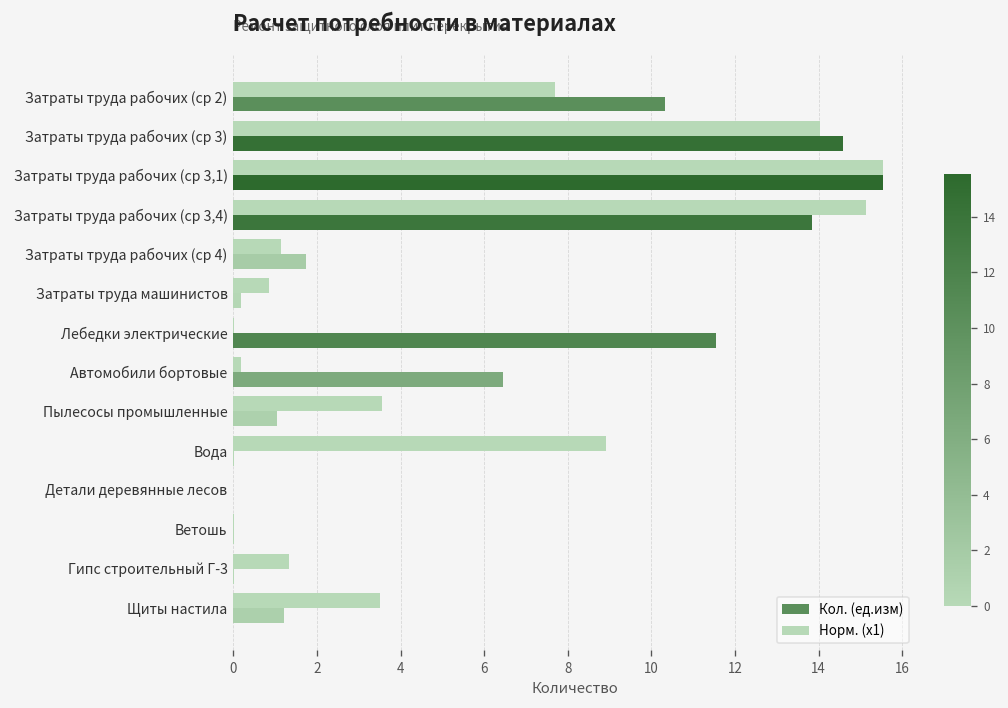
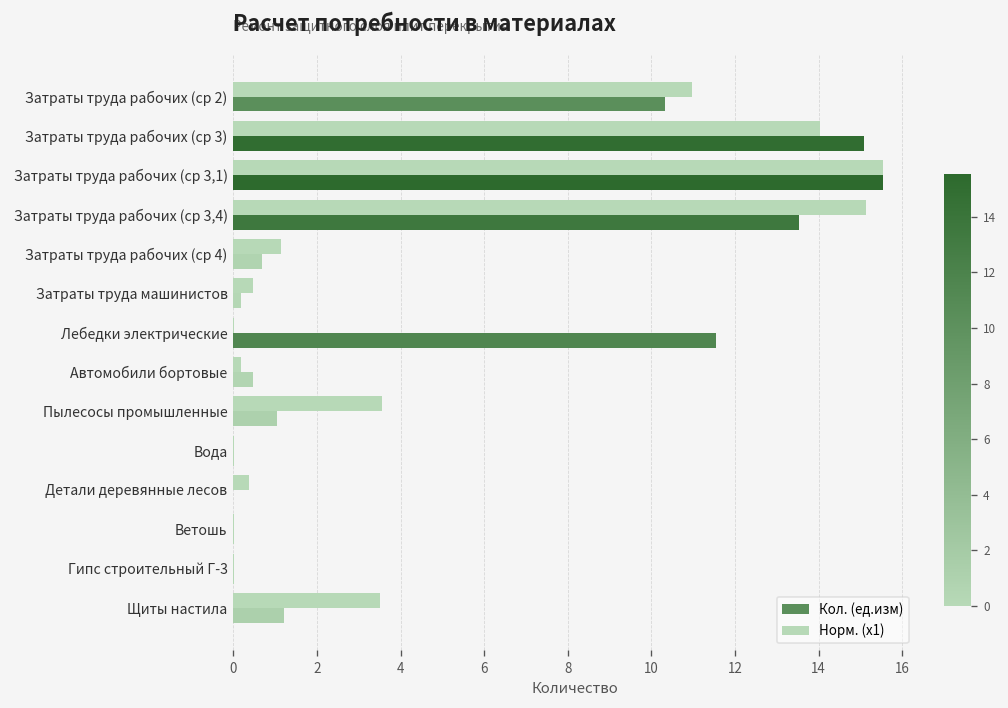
  {
    "Кол. (ед.изм)": {
      "Затраты труда рабочих (ср 2)": 10.3,
-     "Затраты труда рабочих (ср 3)": 14.6,
+     "Затраты труда рабочих (ср 3)": 15.1,
      "Затраты труда рабочих (ср 3,1)": 15.5,
-     "Затраты труда рабочих (ср 3,4)": 13.8,
-     "Затраты труда рабочих (ср 4)": 1.7,
+     "Затраты труда рабочих (ср 3,4)": 13.5,
+     "Затраты труда рабочих (ср 4)": 0.7,
      "Затраты труда машинистов": 0.2,
      "Лебедки электрические": 11.6,
-     "Автомобили бортовые": 6.5,
+     "Автомобили бортовые": 0.5,
      "Пылесосы промышленные": 1.1,
      "Щиты настила": 1.2
    },
    "Норм. (x1)": {
-     "Затраты труда рабочих (ср 2)": 7.7,
+     "Затраты труда рабочих (ср 2)": 11.0,
      "Затраты труда рабочих (ср 3)": 14.0,
      "Затраты труда рабочих (ср 3,1)": 15.5,
      "Затраты труда рабочих (ср 3,4)": 15.1,
      "Затраты труда рабочих (ср 4)": 1.2,
-     "Затраты труда машинистов": 0.9,
+     "Затраты труда машинистов": 0.5,
      "Автомобили бортовые": 0.2,
      "Пылесосы промышленные": 3.6,
-     "Вода": 8.9,
-     "Детали деревянные лесов": 0.0,
-     "Гипс строительный Г-3": 1.3,
+     "Вода": 0.0,
+     "Детали деревянные лесов": 0.4,
+     "Гипс строительный Г-3": 0.0,
      "Щиты настила": 3.5
    }
  }
